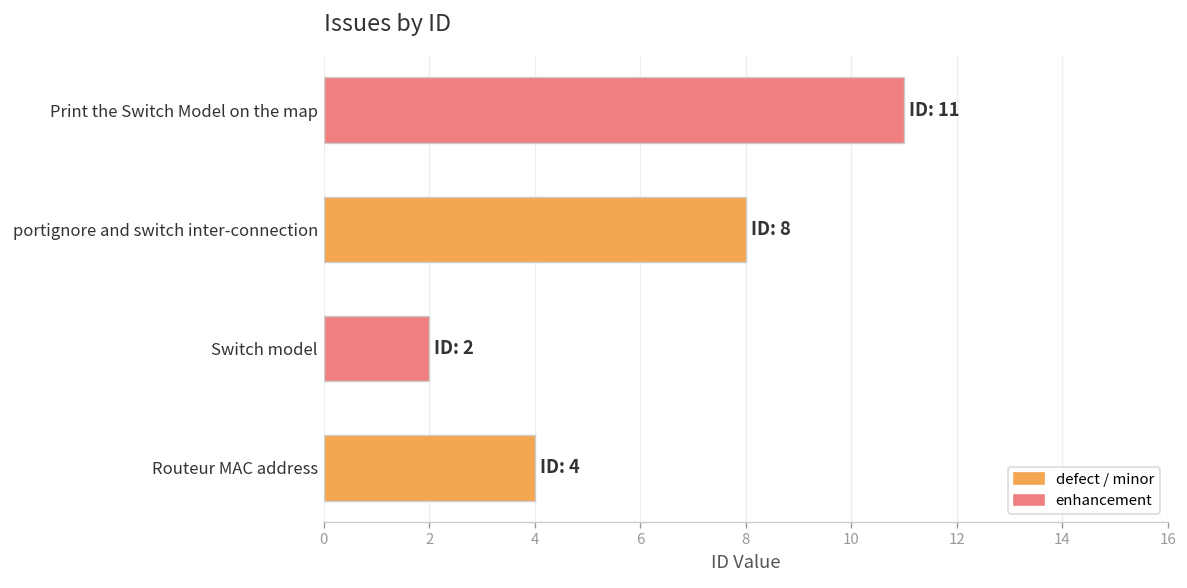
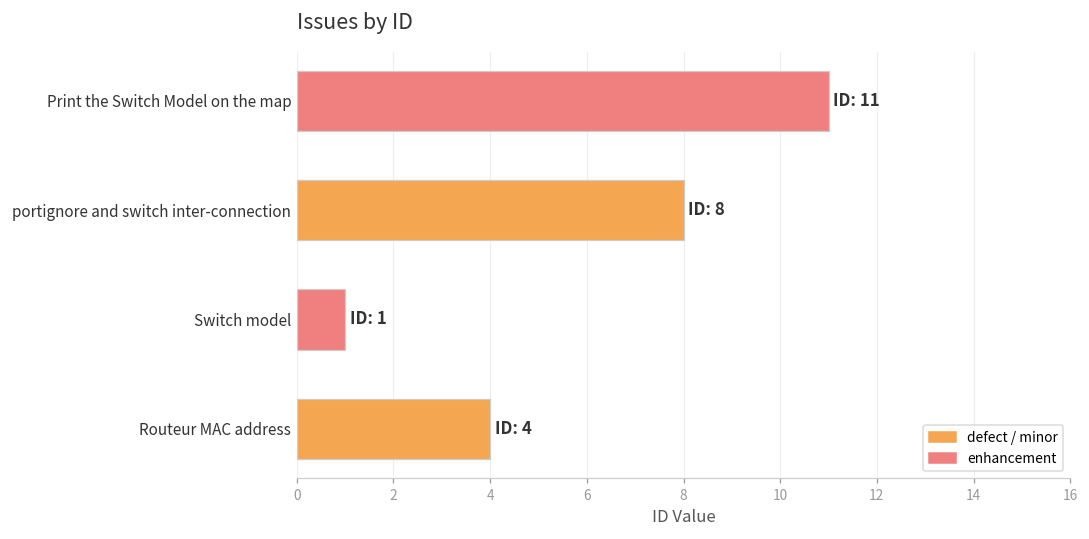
  {
    "Print the Switch Model on the map": 11,
    "portignore and switch inter-connection": 8,
-   "Switch model": 2,
+   "Switch model": 1,
    "Routeur MAC address": 4
  }
